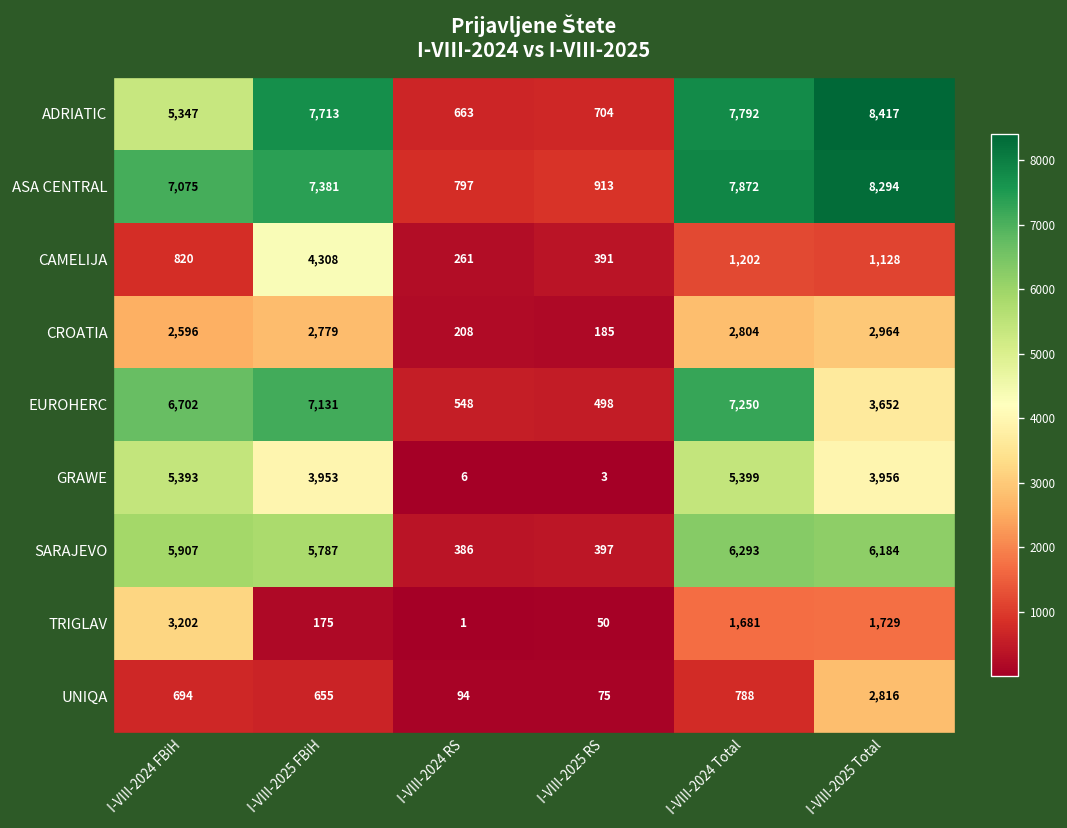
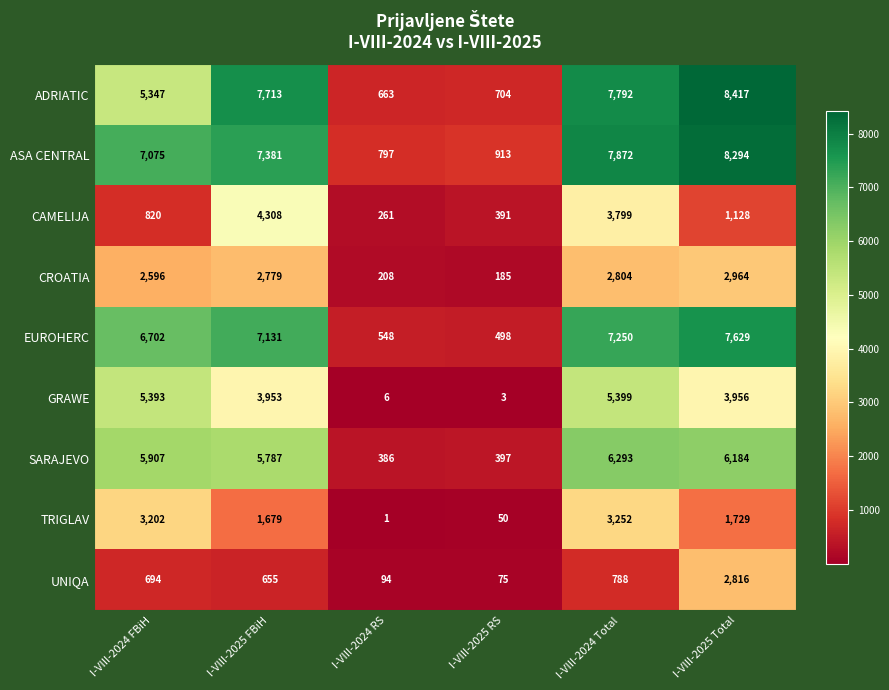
  {
    "ADRIATIC": {
      "I-VIII-2024 FBiH": "5,347",
      "I-VIII-2025 FBiH": "7,713",
      "I-VIII-2024 RS": "663",
      "I-VIII-2025 RS": "704",
      "I-VIII-2024 Total": "7,792",
      "I-VIII-2025 Total": "8,417"
    },
    "ASA CENTRAL": {
      "I-VIII-2024 FBiH": "7,075",
      "I-VIII-2025 FBiH": "7,381",
      "I-VIII-2024 RS": "797",
      "I-VIII-2025 RS": "913",
      "I-VIII-2024 Total": "7,872",
      "I-VIII-2025 Total": "8,294"
    },
    "CAMELIJA": {
      "I-VIII-2024 FBiH": "820",
      "I-VIII-2025 FBiH": "4,308",
      "I-VIII-2024 RS": "261",
      "I-VIII-2025 RS": "391",
-     "I-VIII-2024 Total": "1,202",
+     "I-VIII-2024 Total": "3,799",
      "I-VIII-2025 Total": "1,128"
    },
    "CROATIA": {
      "I-VIII-2024 FBiH": "2,596",
      "I-VIII-2025 FBiH": "2,779",
      "I-VIII-2024 RS": "208",
      "I-VIII-2025 RS": "185",
      "I-VIII-2024 Total": "2,804",
      "I-VIII-2025 Total": "2,964"
    },
    "EUROHERC": {
      "I-VIII-2024 FBiH": "6,702",
      "I-VIII-2025 FBiH": "7,131",
      "I-VIII-2024 RS": "548",
      "I-VIII-2025 RS": "498",
      "I-VIII-2024 Total": "7,250",
-     "I-VIII-2025 Total": "3,652"
+     "I-VIII-2025 Total": "7,629"
    },
    "GRAWE": {
      "I-VIII-2024 FBiH": "5,393",
      "I-VIII-2025 FBiH": "3,953",
      "I-VIII-2024 RS": "6",
      "I-VIII-2025 RS": "3",
      "I-VIII-2024 Total": "5,399",
      "I-VIII-2025 Total": "3,956"
    },
    "SARAJEVO": {
      "I-VIII-2024 FBiH": "5,907",
      "I-VIII-2025 FBiH": "5,787",
      "I-VIII-2024 RS": "386",
      "I-VIII-2025 RS": "397",
      "I-VIII-2024 Total": "6,293",
      "I-VIII-2025 Total": "6,184"
    },
    "TRIGLAV": {
      "I-VIII-2024 FBiH": "3,202",
-     "I-VIII-2025 FBiH": "175",
+     "I-VIII-2025 FBiH": "1,679",
      "I-VIII-2024 RS": "1",
      "I-VIII-2025 RS": "50",
-     "I-VIII-2024 Total": "1,681",
+     "I-VIII-2024 Total": "3,252",
      "I-VIII-2025 Total": "1,729"
    },
    "UNIQA": {
      "I-VIII-2024 FBiH": "694",
      "I-VIII-2025 FBiH": "655",
      "I-VIII-2024 RS": "94",
      "I-VIII-2025 RS": "75",
      "I-VIII-2024 Total": "788",
      "I-VIII-2025 Total": "2,816"
    }
  }
